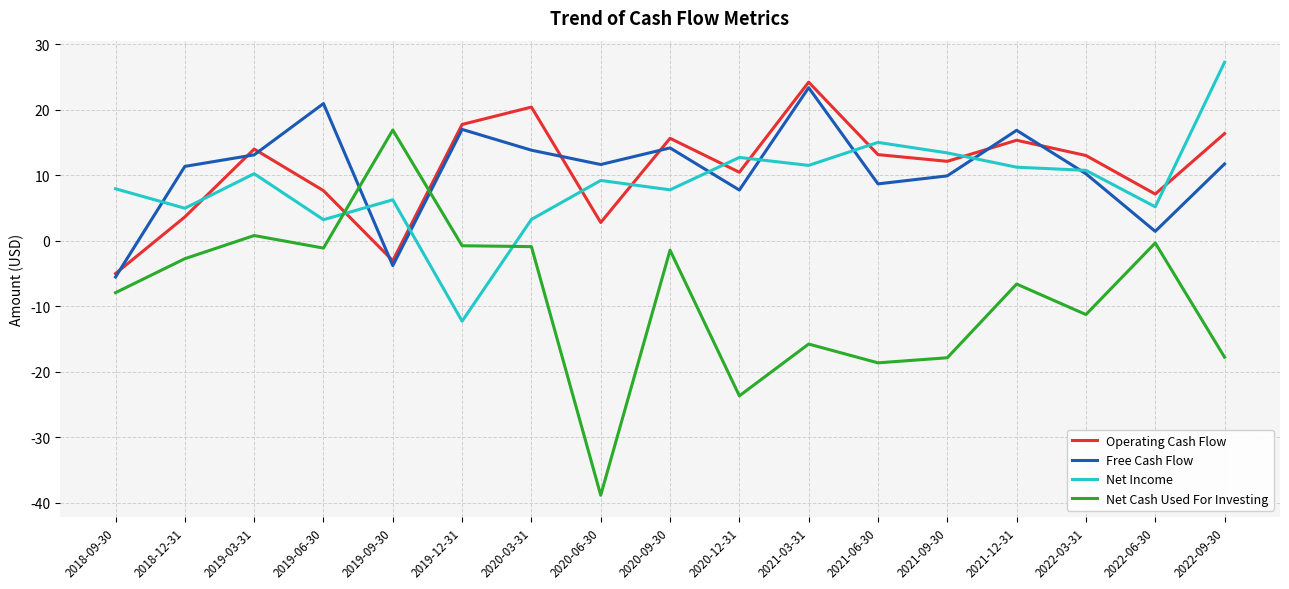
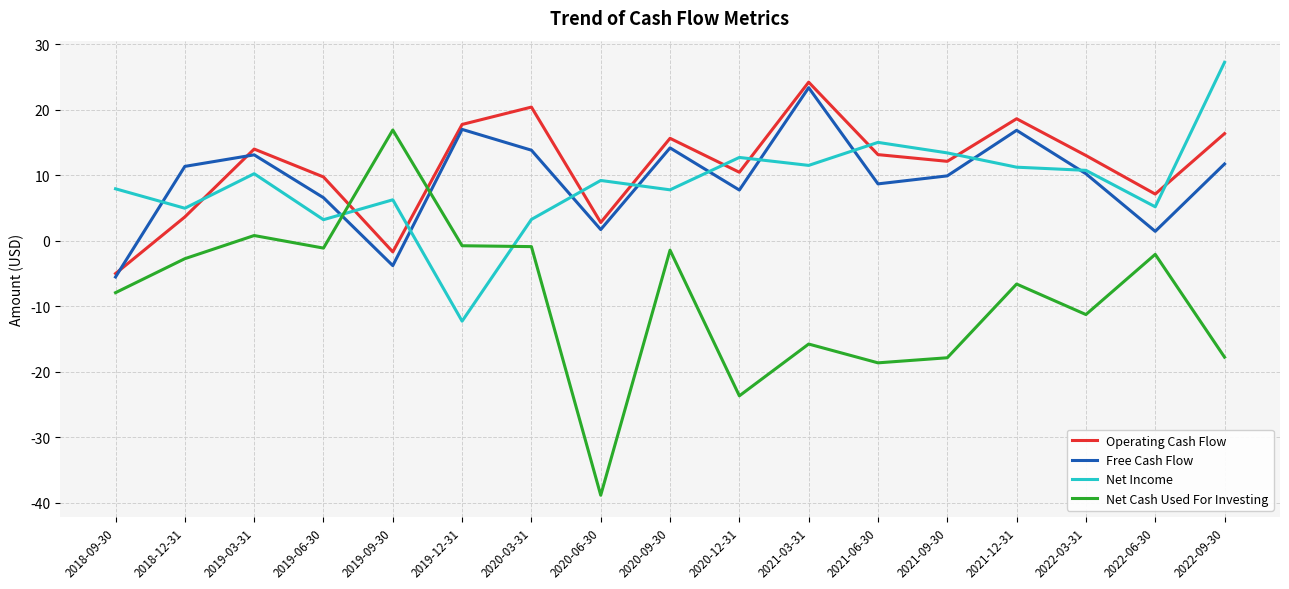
  {
    "Operating Cash Flow": {
      "2018-09-30": -5,
      "2018-12-31": 4,
      "2019-03-31": 14,
-     "2019-06-30": 8,
-     "2019-09-30": -3,
+     "2019-06-30": 10,
+     "2019-09-30": -2,
      "2019-12-31": 18,
      "2020-03-31": 20,
      "2020-06-30": 3,
      "2020-09-30": 16,
      "2020-12-31": 10,
      "2021-03-31": 24,
      "2021-06-30": 13,
      "2021-09-30": 12,
-     "2021-12-31": 15,
+     "2021-12-31": 19,
      "2022-03-31": 13,
      "2022-06-30": 7,
      "2022-09-30": 16
    },
    "Free Cash Flow": {
      "2018-09-30": -6,
      "2018-12-31": 11,
      "2019-03-31": 13,
-     "2019-06-30": 21,
+     "2019-06-30": 7,
      "2019-09-30": -4,
      "2019-12-31": 17,
      "2020-03-31": 14,
-     "2020-06-30": 12,
+     "2020-06-30": 2,
      "2020-09-30": 14,
      "2020-12-31": 8,
      "2021-03-31": 23,
      "2021-06-30": 9,
      "2021-09-30": 10,
      "2021-12-31": 17,
      "2022-03-31": 10,
      "2022-06-30": 1,
      "2022-09-30": 12
    },
    "Net Income": {
      "2018-09-30": 8,
      "2018-12-31": 5,
      "2019-03-31": 10,
      "2019-06-30": 3,
      "2019-09-30": 6,
      "2019-12-31": -12,
      "2020-03-31": 3,
      "2020-06-30": 9,
      "2020-09-30": 8,
      "2020-12-31": 13,
      "2021-03-31": 12,
      "2021-06-30": 15,
      "2021-09-30": 13,
      "2021-12-31": 11,
      "2022-03-31": 11,
      "2022-06-30": 5,
      "2022-09-30": 27
    },
    "Net Cash Used For Investing": {
      "2018-09-30": -8,
      "2018-12-31": -3,
      "2019-03-31": 1,
      "2019-06-30": -1,
      "2019-09-30": 17,
      "2019-12-31": -1,
      "2020-03-31": -1,
      "2020-06-30": -39,
      "2020-09-30": -1,
      "2020-12-31": -24,
      "2021-03-31": -16,
      "2021-06-30": -19,
      "2021-09-30": -18,
      "2021-12-31": -7,
      "2022-03-31": -11,
-     "2022-06-30": 0,
+     "2022-06-30": -2,
      "2022-09-30": -18
    }
  }
